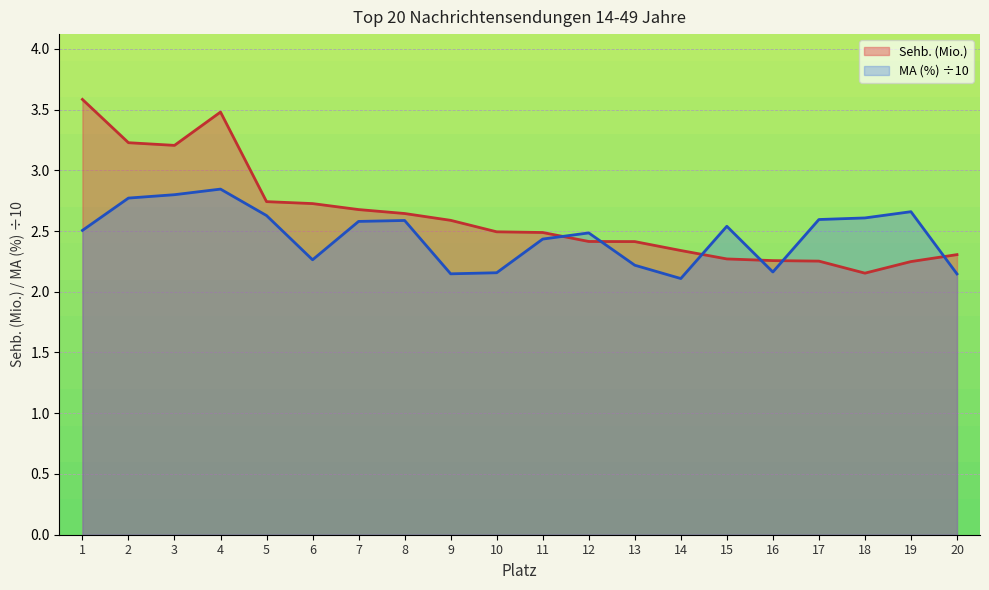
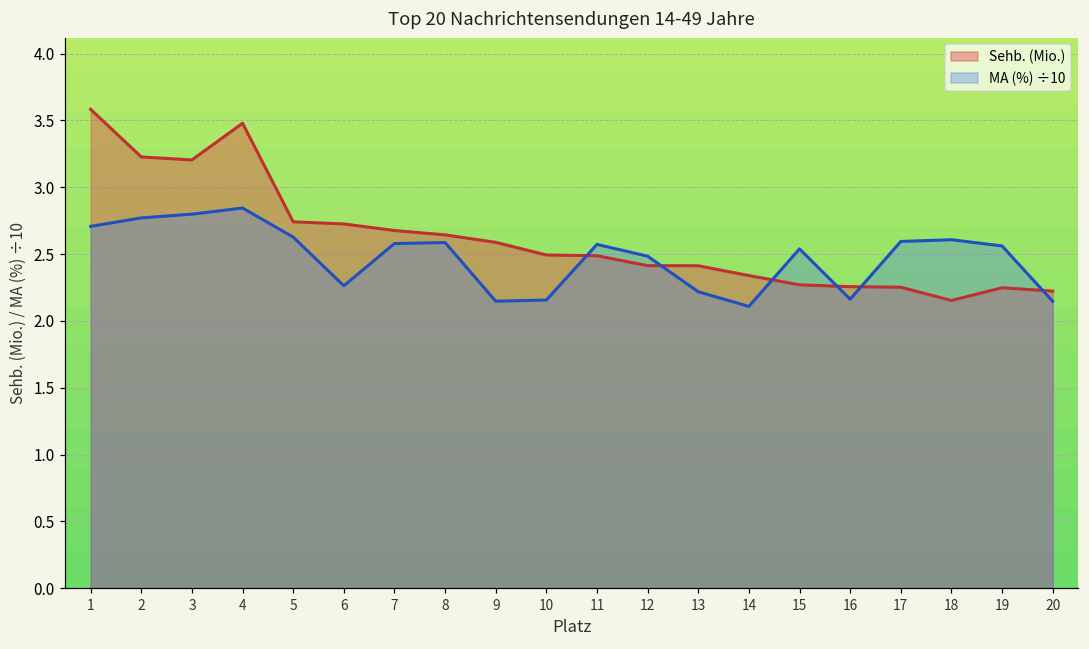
  {
    "Sehb. (Mio.)": {
      "1": 3.58,
      "2": 3.23,
      "3": 3.20,
      "4": 3.48,
      "5": 2.74,
      "6": 2.73,
      "7": 2.68,
      "8": 2.64,
      "9": 2.59,
      "10": 2.49,
      "11": 2.49,
      "12": 2.41,
      "13": 2.41,
      "14": 2.34,
      "15": 2.27,
      "16": 2.26,
      "17": 2.25,
      "18": 2.15,
      "19": 2.25,
-     "20": 2.31
+     "20": 2.22
    },
    "MA (%) ÷10": {
-     "1": 2.50,
+     "1": 2.71,
      "2": 2.77,
      "3": 2.80,
      "4": 2.84,
      "5": 2.63,
      "6": 2.26,
      "7": 2.58,
      "8": 2.59,
      "9": 2.15,
      "10": 2.16,
-     "11": 2.43,
+     "11": 2.57,
      "12": 2.48,
      "13": 2.22,
      "14": 2.11,
      "15": 2.54,
      "16": 2.16,
      "17": 2.59,
      "18": 2.61,
-     "19": 2.66,
+     "19": 2.56,
      "20": 2.15
    }
  }
